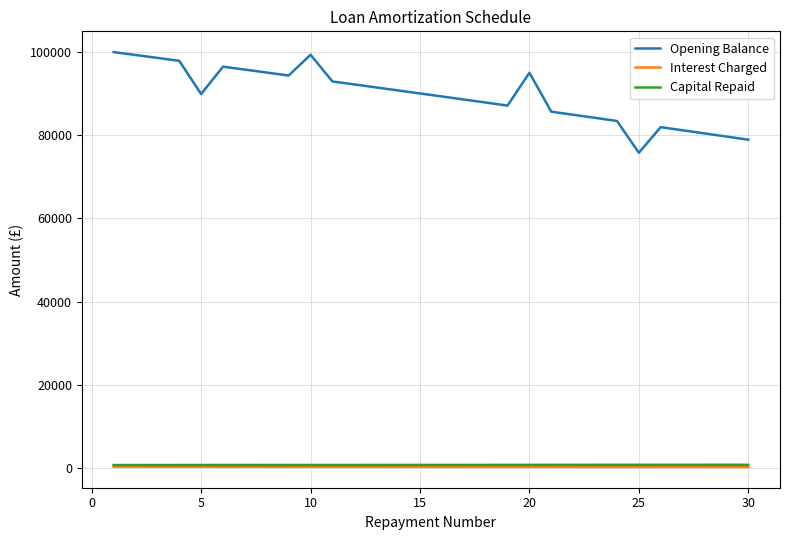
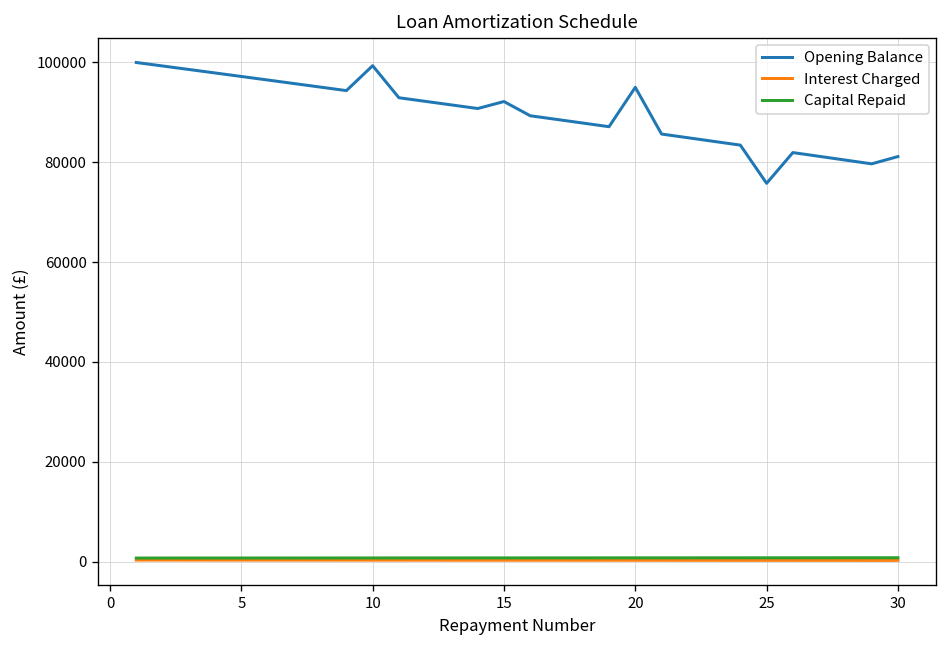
  {
    "Opening Balance": {
-     "5": 90000,
+     "5": 97000,
      "10": 99000,
-     "15": 90000,
+     "15": 92000,
      "20": 95000,
      "25": 76000,
-     "30": 79000
+     "30": 81000
    }
  }
